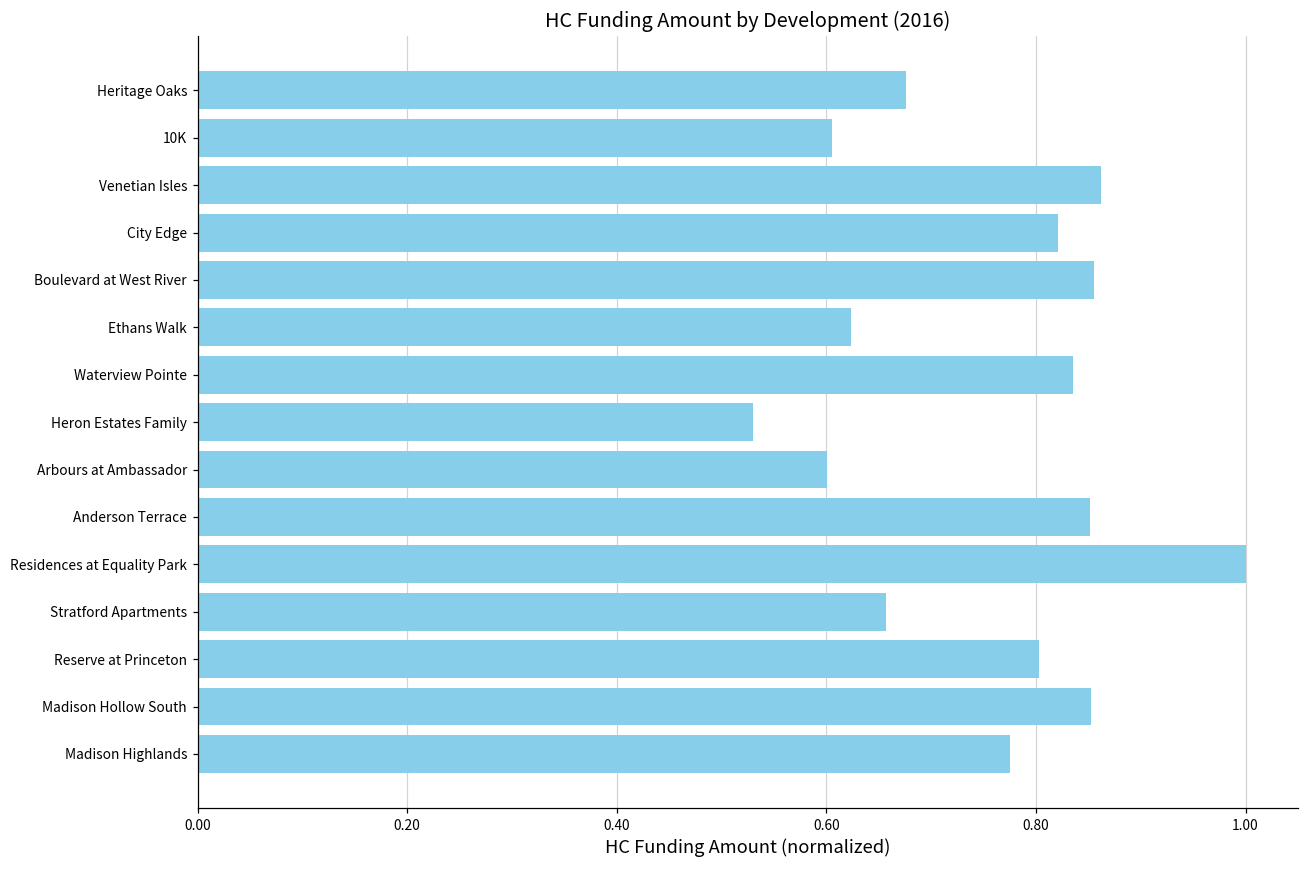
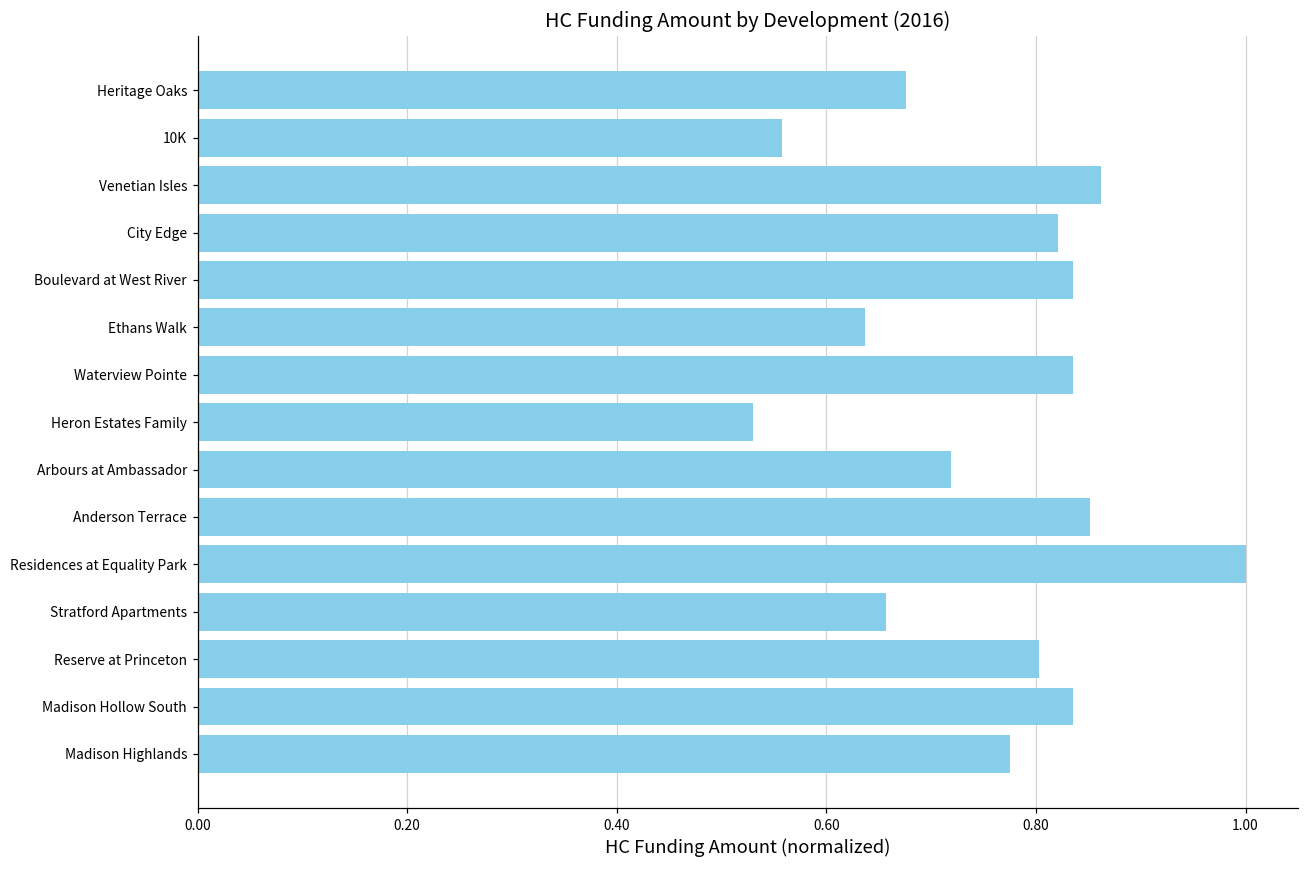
  {
    "Heritage Oaks": 0.68,
-   "10K": 0.61,
+   "10K": 0.56,
    "Venetian Isles": 0.86,
    "City Edge": 0.82,
-   "Boulevard at West River": 0.86,
-   "Ethans Walk": 0.62,
+   "Boulevard at West River": 0.83,
+   "Ethans Walk": 0.64,
    "Waterview Pointe": 0.83,
    "Heron Estates Family": 0.53,
-   "Arbours at Ambassador": 0.60,
+   "Arbours at Ambassador": 0.72,
    "Anderson Terrace": 0.85,
    "Residences at Equality Park": 1.00,
    "Stratford Apartments": 0.66,
    "Reserve at Princeton": 0.80,
-   "Madison Hollow South": 0.85,
+   "Madison Hollow South": 0.83,
    "Madison Highlands": 0.77
  }
